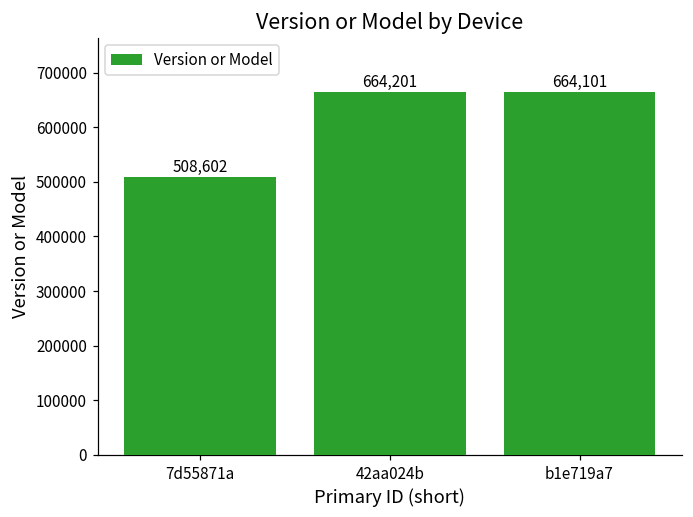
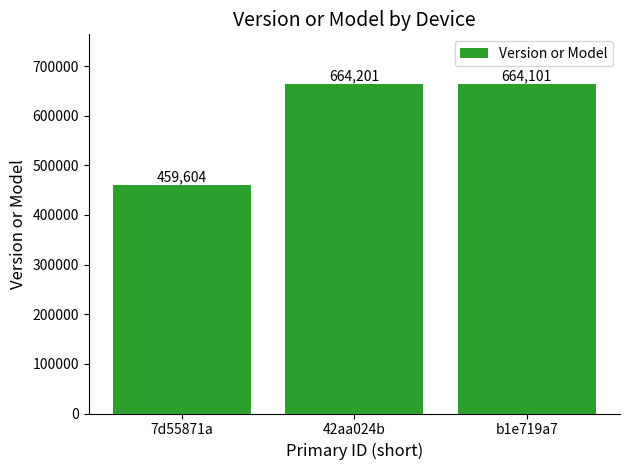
  {
-   "7d55871a": "508,602",
+   "7d55871a": "459,604",
    "42aa024b": "664,201",
    "b1e719a7": "664,101"
  }
